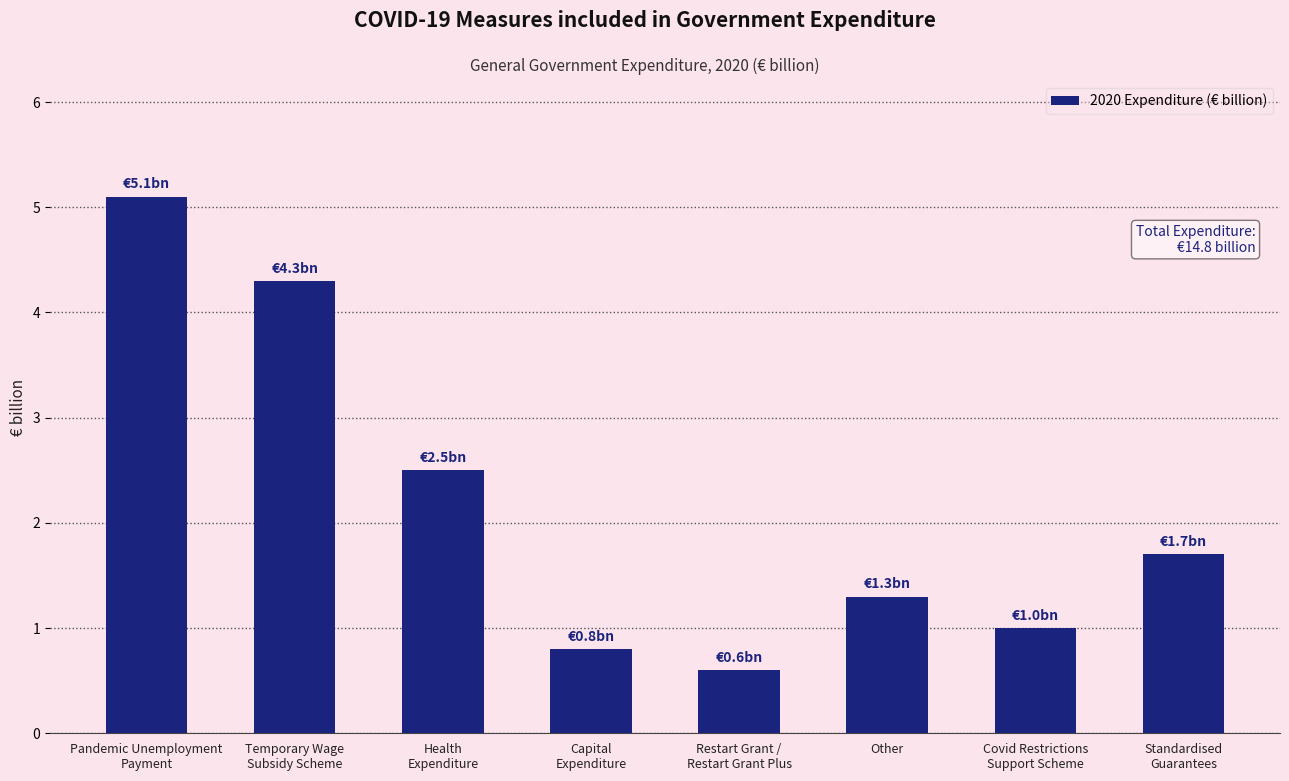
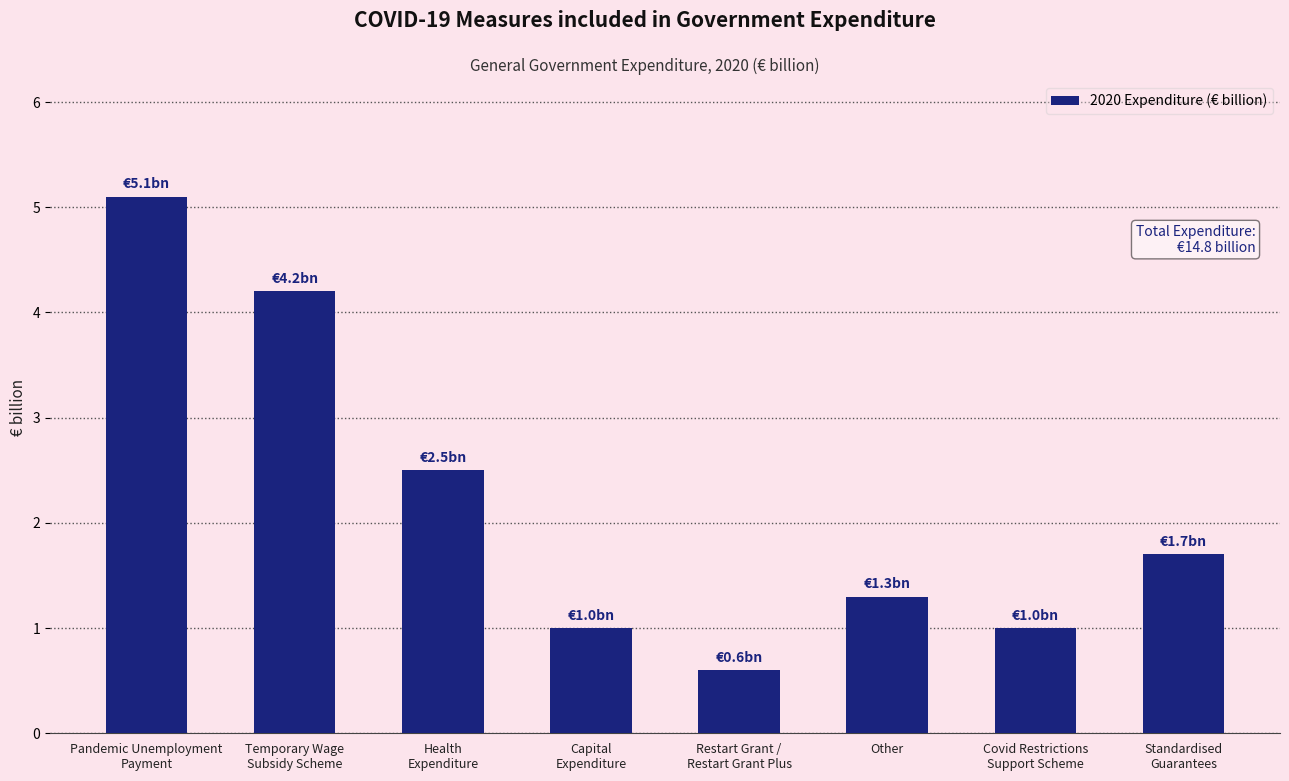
  {
    "Pandemic Unemployment Payment": "€5.1",
-   "Temporary Wage Subsidy Scheme": "€4.3",
+   "Temporary Wage Subsidy Scheme": "€4.2",
    "Health Expenditure": "€2.5",
-   "Capital Expenditure": "€0.8",
+   "Capital Expenditure": "€1.0",
    "Restart Grant / Restart Grant Plus": "€0.6",
    "Other": "€1.3",
    "Covid Restrictions Support Scheme": "€1.0",
    "Standardised Guarantees": "€1.7"
  }
